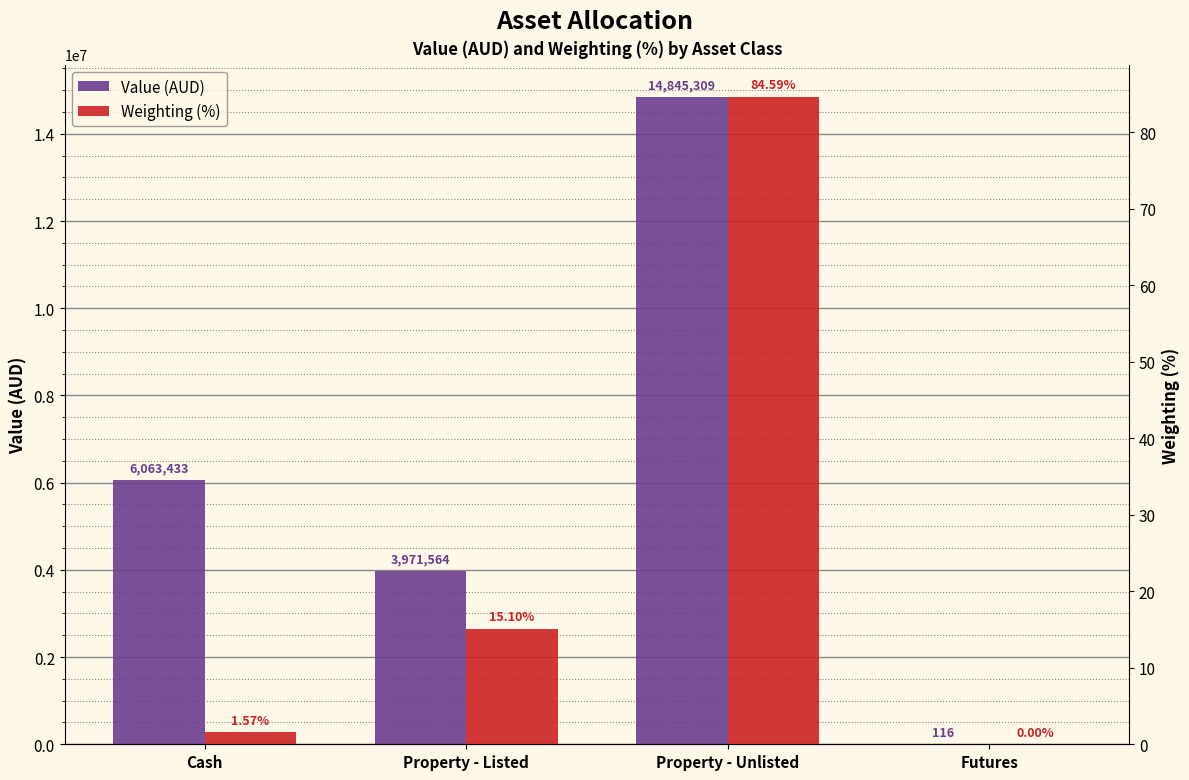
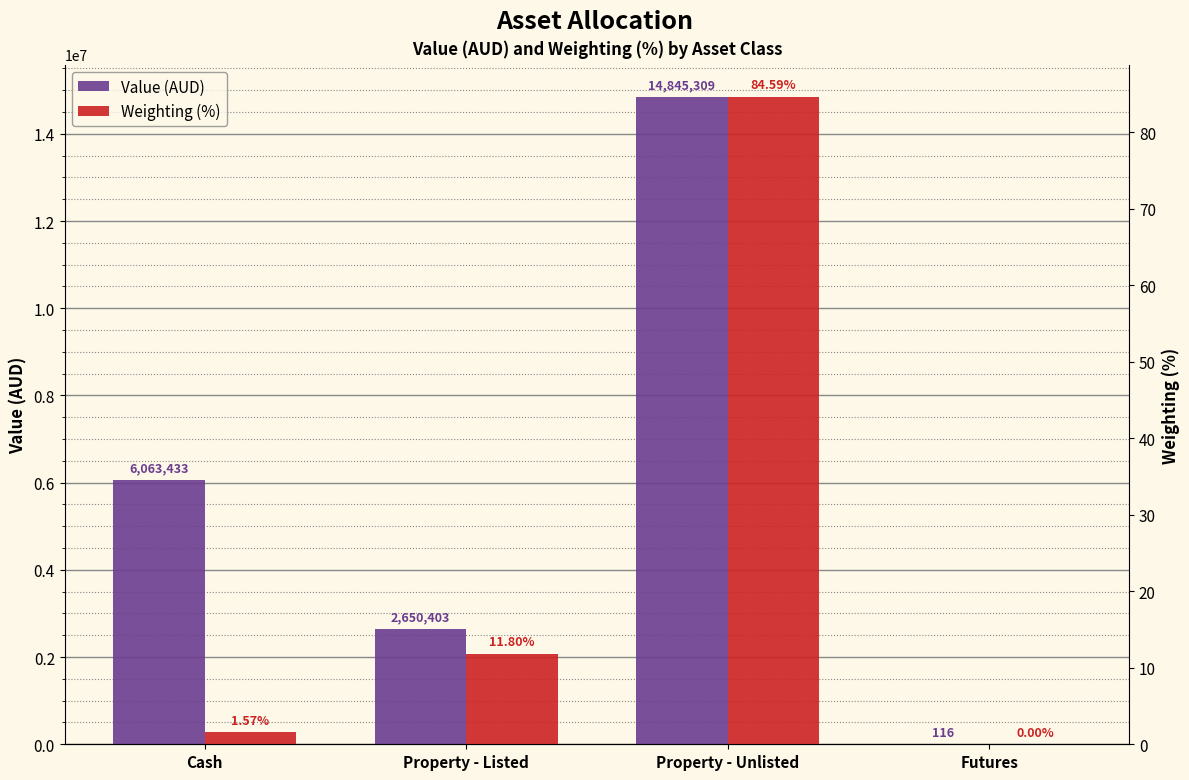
  {
    "Value (AUD)": {
      "Cash": "6,063,433",
-     "Property - Listed": "3,971,564",
+     "Property - Listed": "2,650,403",
      "Property - Unlisted": "14,845,309",
      "Futures": "116"
    },
    "Weighting (%)": {
      "Cash": "1.57%",
-     "Property - Listed": "15.10%",
+     "Property - Listed": "11.80%",
      "Property - Unlisted": "84.59%",
      "Futures": "0.00%"
    }
  }
